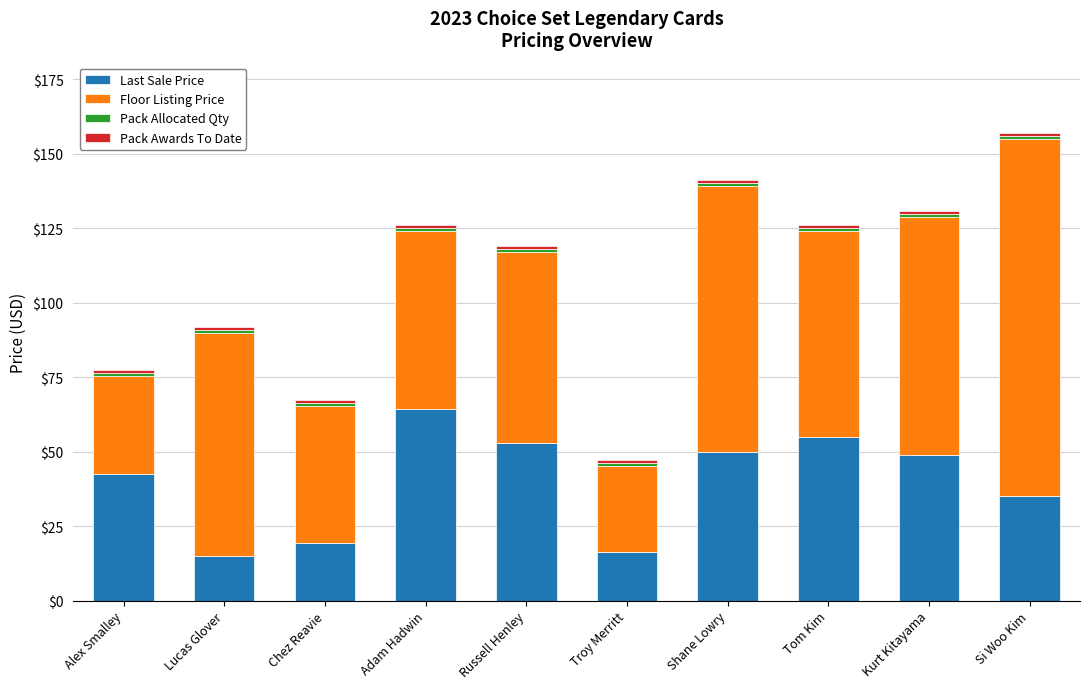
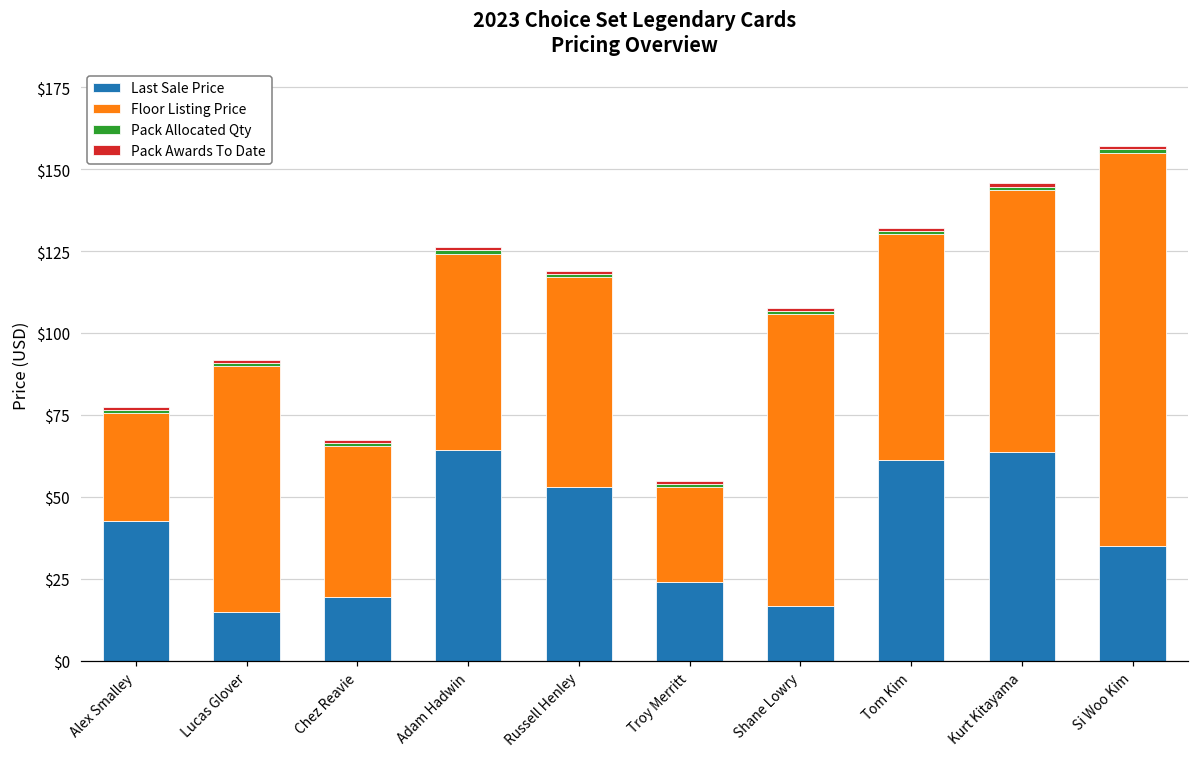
  {
    "Last Sale Price": {
      "Alex Smalley": "$43",
      "Lucas Glover": "$15",
      "Chez Reavie": "$19",
      "Adam Hadwin": "$64",
      "Russell Henley": "$53",
-     "Troy Merritt": "$16",
-     "Shane Lowry": "$50",
-     "Tom Kim": "$55",
-     "Kurt Kitayama": "$49",
+     "Troy Merritt": "$24",
+     "Shane Lowry": "$17",
+     "Tom Kim": "$61",
+     "Kurt Kitayama": "$64",
      "Si Woo Kim": "$35"
    },
    "Floor Listing Price": {
      "Alex Smalley": "$33",
      "Lucas Glover": "$75",
      "Chez Reavie": "$46",
      "Adam Hadwin": "$60",
      "Russell Henley": "$64",
      "Troy Merritt": "$29",
      "Shane Lowry": "$89",
      "Tom Kim": "$69",
      "Kurt Kitayama": "$80",
      "Si Woo Kim": "$120"
    },
    "Pack Allocated Qty": {
      "Alex Smalley": "$1",
      "Lucas Glover": "$1",
      "Chez Reavie": "$1",
      "Adam Hadwin": "$1",
      "Russell Henley": "$1",
      "Troy Merritt": "$1",
      "Shane Lowry": "$1",
      "Tom Kim": "$1",
      "Kurt Kitayama": "$1",
      "Si Woo Kim": "$1"
    },
    "Pack Awards To Date": {
      "Alex Smalley": "$1",
      "Lucas Glover": "$1",
      "Chez Reavie": "$1",
      "Adam Hadwin": "$1",
      "Russell Henley": "$1",
      "Troy Merritt": "$1",
      "Shane Lowry": "$1",
      "Tom Kim": "$1",
      "Kurt Kitayama": "$1",
      "Si Woo Kim": "$1"
    }
  }
